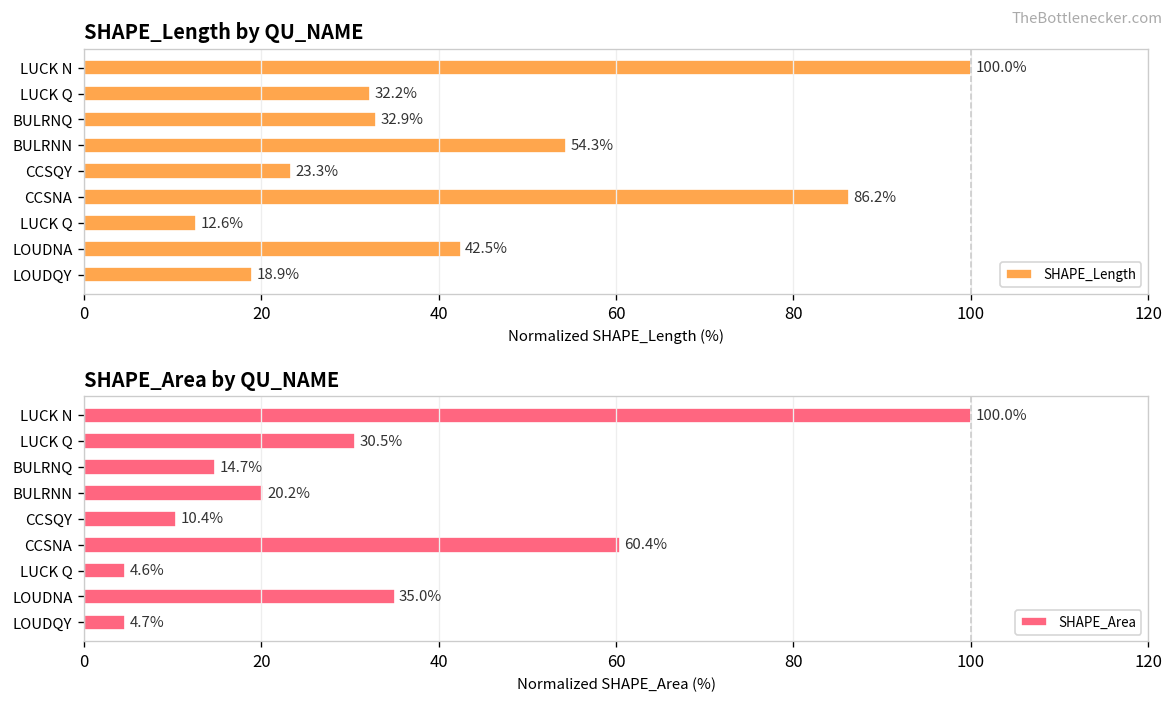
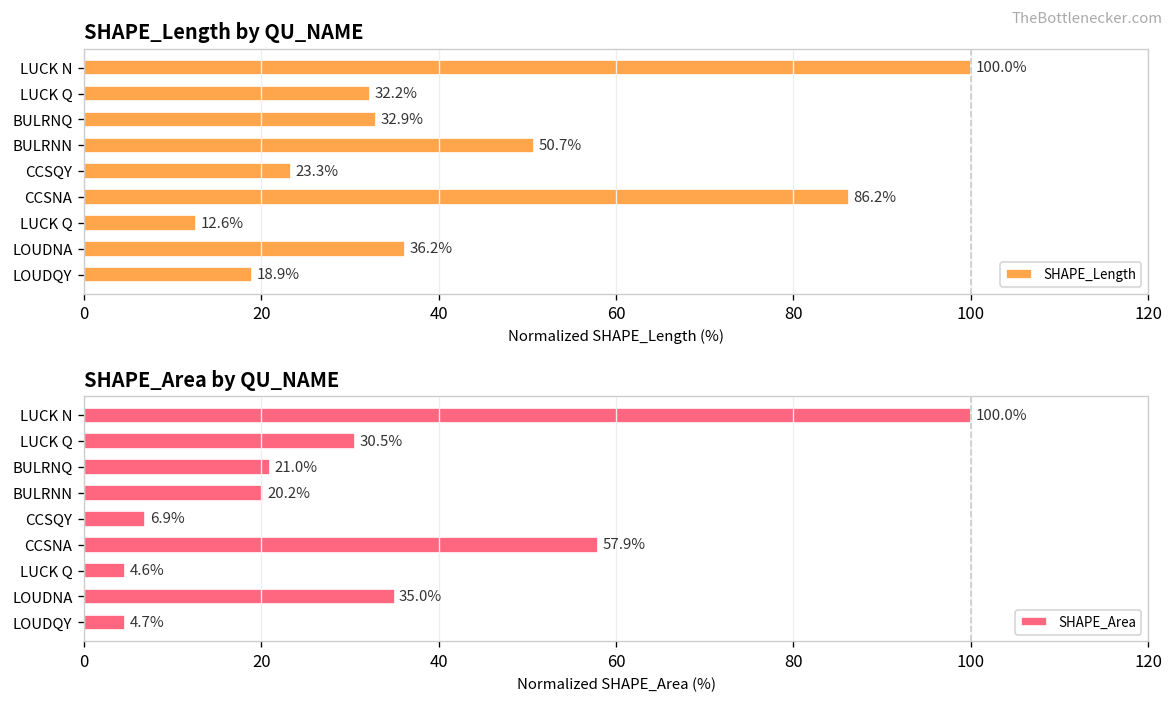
  {
    "SHAPE_Length by QU_NAME": {
      "LUCK N": "100.0%",
      "BULRNQ": "32.9%",
-     "BULRNN": "54.3%",
+     "BULRNN": "50.7%",
      "CCSQY": "23.3%",
      "CCSNA": "86.2%",
-     "LOUDNA": "42.5%",
+     "LOUDNA": "36.2%",
      "LOUDQY": "18.9%"
    },
    "SHAPE_Area by QU_NAME": {
      "LUCK N": "100.0%",
-     "BULRNQ": "14.7%",
+     "BULRNQ": "21.0%",
      "BULRNN": "20.2%",
-     "CCSQY": "10.4%",
-     "CCSNA": "60.4%",
+     "CCSQY": "6.9%",
+     "CCSNA": "57.9%",
      "LOUDNA": "35.0%",
      "LOUDQY": "4.7%"
    }
  }
